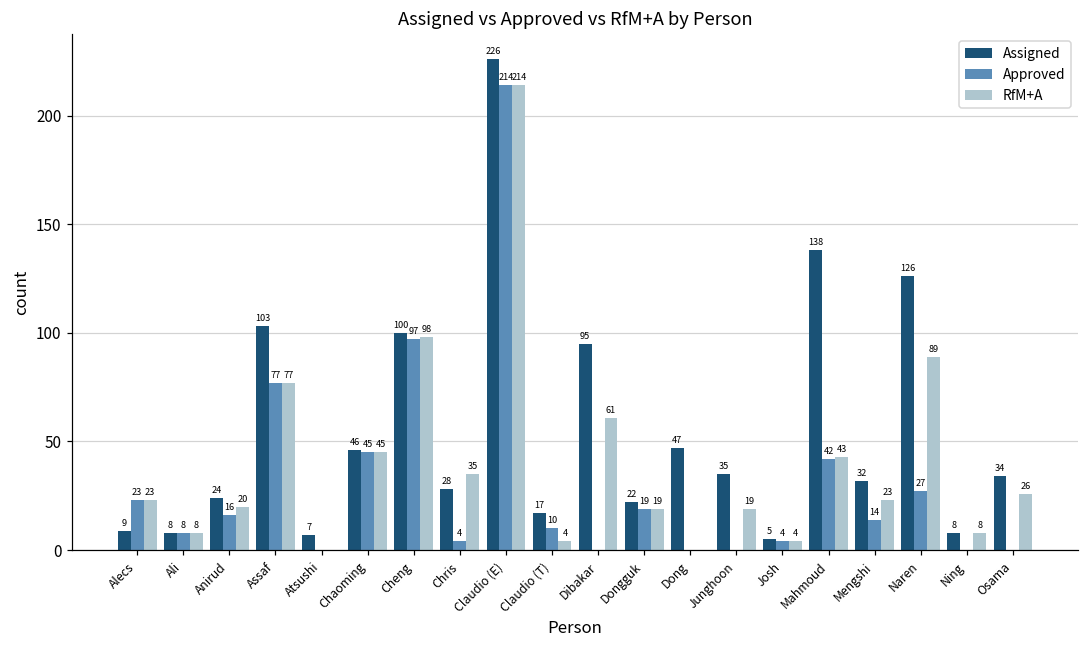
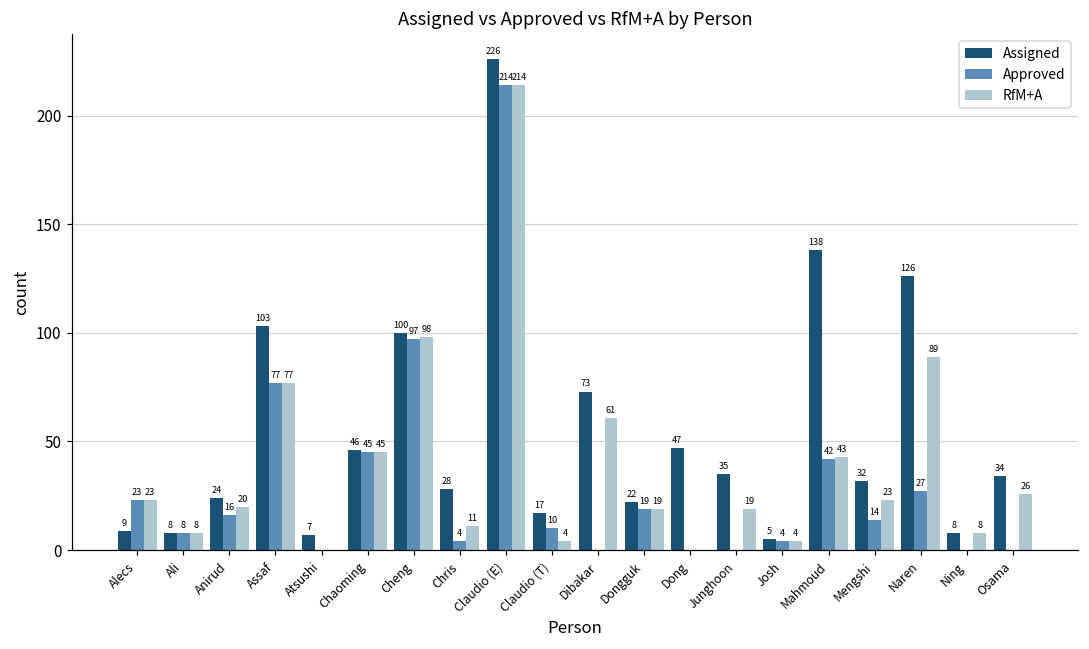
  {
    "Assigned": {
      "Alecs": 9,
      "Ali": 8,
      "Anirud": 24,
      "Assaf": 103,
      "Atsushi": 7,
      "Chaoming": 46,
      "Cheng": 100,
      "Chris": 28,
      "Claudio (E)": 226,
      "Claudio (T)": 17,
-     "Dibakar": 95,
+     "Dibakar": 73,
      "Dongguk": 22,
      "Dong": 47,
      "Junghoon": 35,
      "Josh": 5,
      "Mahmoud": 138,
      "Mengshi": 32,
      "Naren": 126,
      "Ning": 8,
      "Osama": 34
    },
    "Approved": {
      "Alecs": 23,
      "Ali": 8,
      "Anirud": 16,
      "Assaf": 77,
      "Chaoming": 45,
      "Cheng": 97,
      "Chris": 4,
      "Claudio (T)": 10,
      "Dongguk": 19,
      "Josh": 4,
      "Mahmoud": 42,
      "Mengshi": 14,
      "Naren": 27
    },
    "RfM+A": {
      "Alecs": 23,
      "Ali": 8,
      "Anirud": 20,
      "Assaf": 77,
      "Chaoming": 45,
      "Cheng": 98,
-     "Chris": 35,
+     "Chris": 11,
      "Claudio (T)": 4,
      "Dibakar": 61,
      "Dongguk": 19,
      "Junghoon": 19,
      "Josh": 4,
      "Mahmoud": 43,
      "Mengshi": 23,
      "Naren": 89,
      "Ning": 8,
      "Osama": 26
    }
  }
